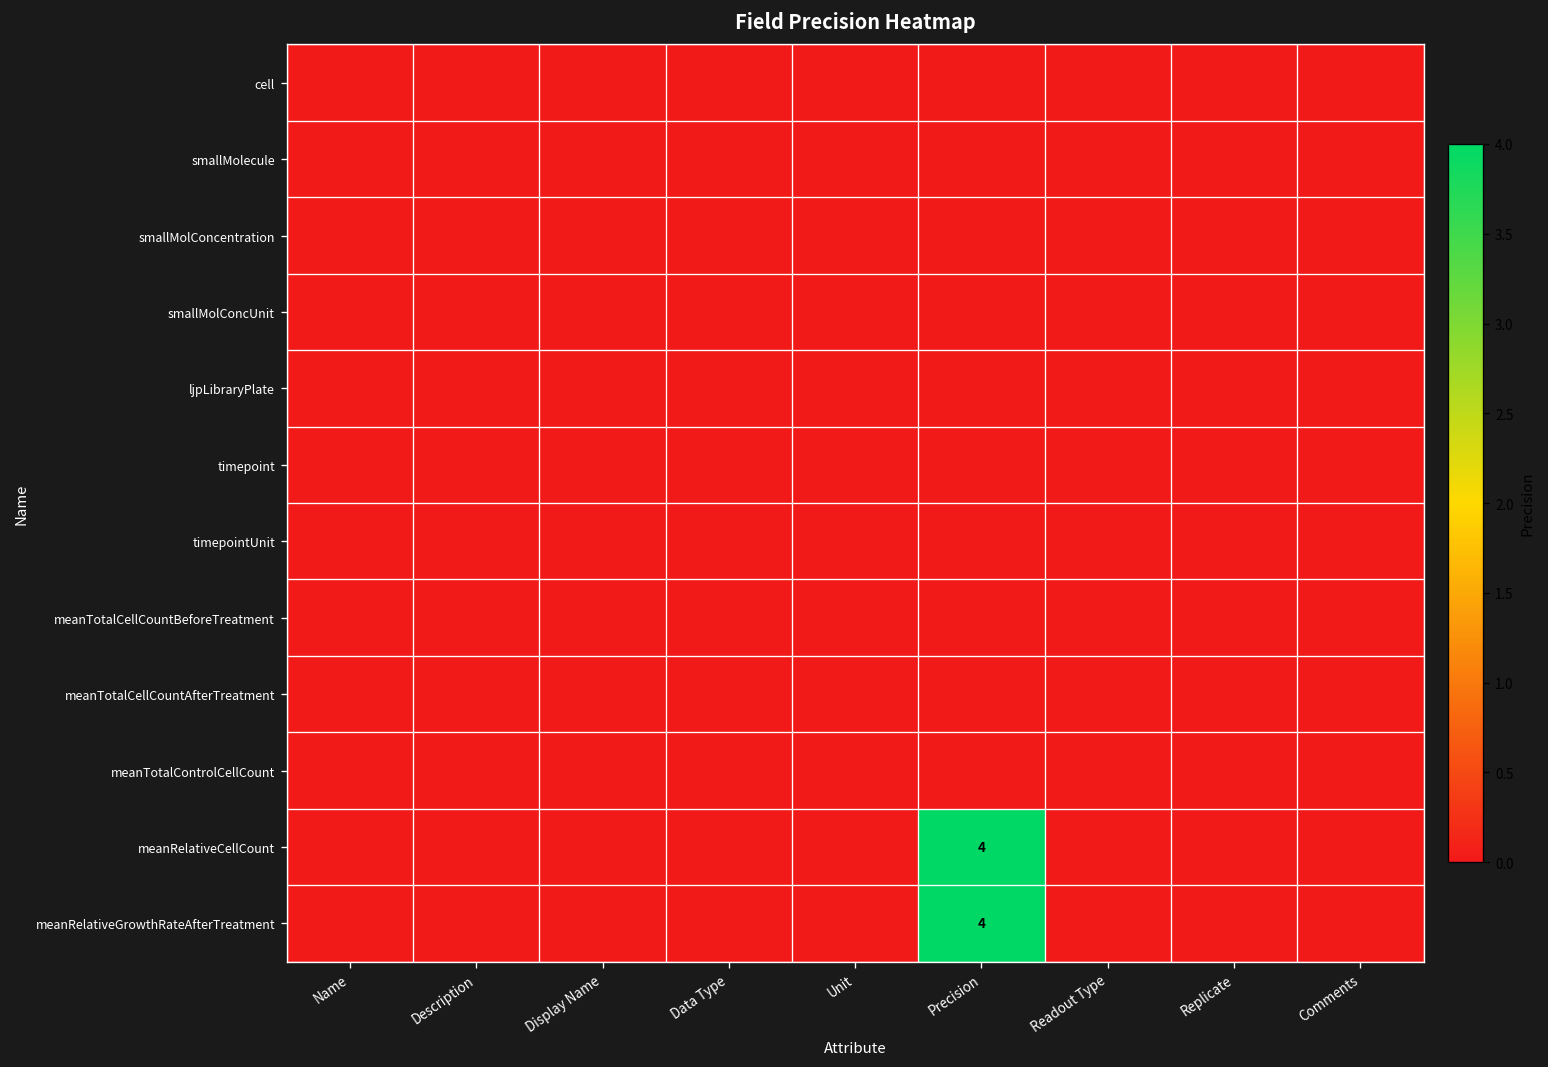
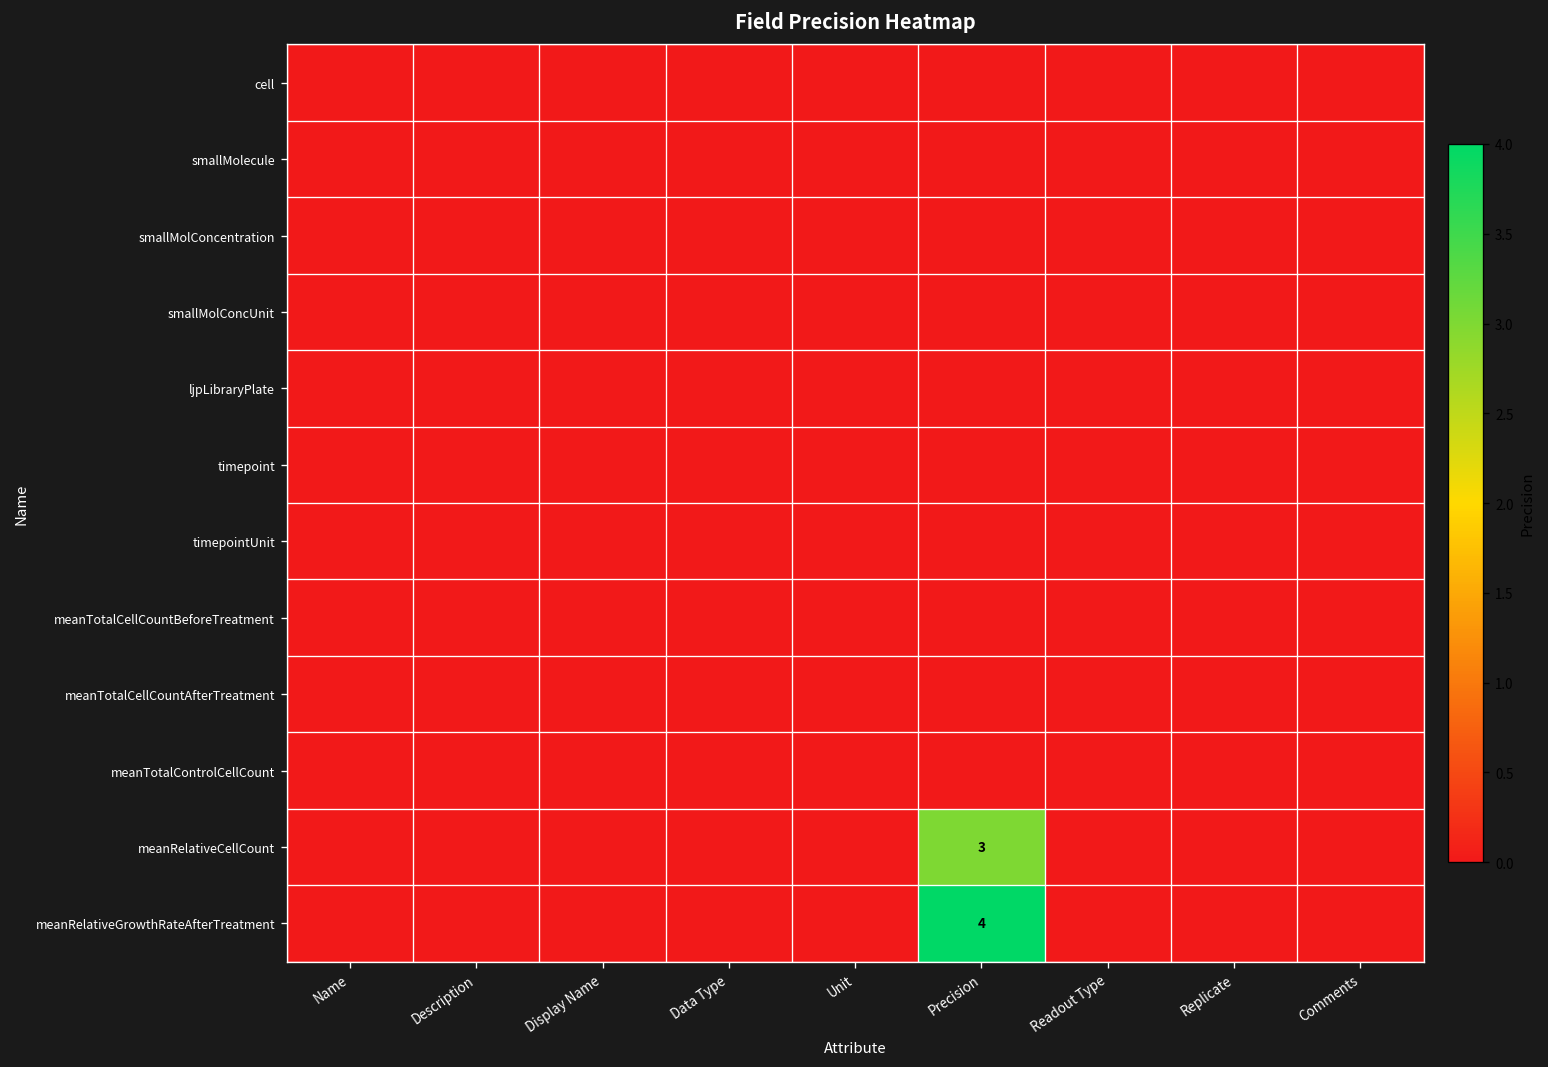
  {
    "meanRelativeCellCount": {
-     "Precision": 4
+     "Precision": 3
    },
    "meanRelativeGrowthRateAfterTreatment": {
      "Precision": 4
    }
  }
